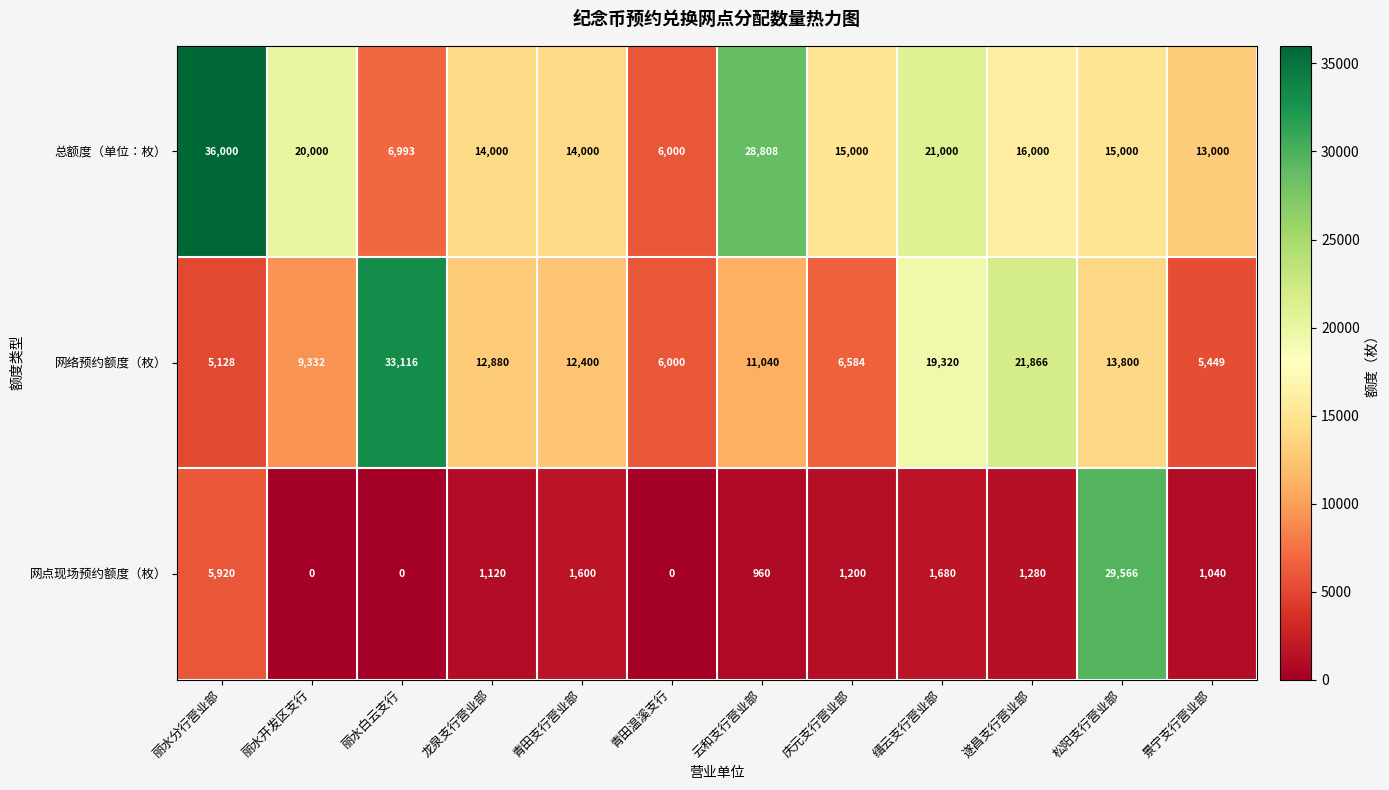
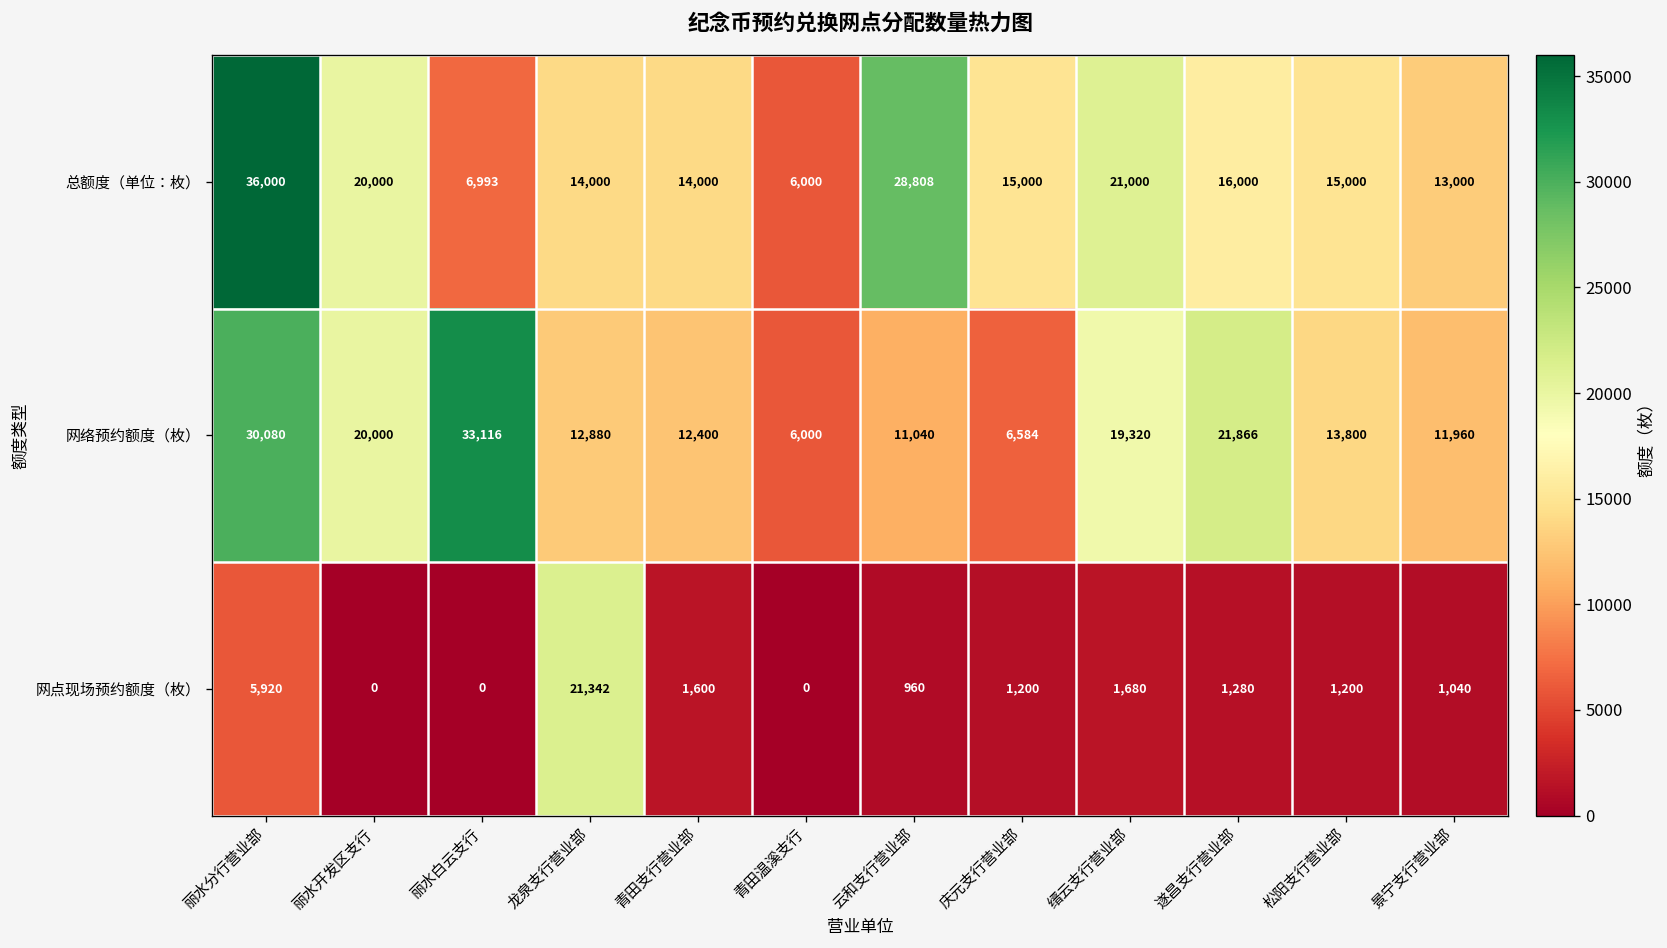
  {
    "总额度（单位：枚）": {
      "丽水分行营业部": "36,000",
      "丽水开发区支行": "20,000",
      "丽水白云支行": "6,993",
      "龙泉支行营业部": "14,000",
      "青田支行营业部": "14,000",
      "青田温溪支行": "6,000",
      "云和支行营业部": "28,808",
      "庆元支行营业部": "15,000",
      "缙云支行营业部": "21,000",
      "遂昌支行营业部": "16,000",
      "松阳支行营业部": "15,000",
      "景宁支行营业部": "13,000"
    },
    "网络预约额度（枚）": {
-     "丽水分行营业部": "5,128",
-     "丽水开发区支行": "9,332",
+     "丽水分行营业部": "30,080",
+     "丽水开发区支行": "20,000",
      "丽水白云支行": "33,116",
      "龙泉支行营业部": "12,880",
      "青田支行营业部": "12,400",
      "青田温溪支行": "6,000",
      "云和支行营业部": "11,040",
      "庆元支行营业部": "6,584",
      "缙云支行营业部": "19,320",
      "遂昌支行营业部": "21,866",
      "松阳支行营业部": "13,800",
-     "景宁支行营业部": "5,449"
+     "景宁支行营业部": "11,960"
    },
    "网点现场预约额度（枚）": {
      "丽水分行营业部": "5,920",
      "丽水开发区支行": "0",
      "丽水白云支行": "0",
-     "龙泉支行营业部": "1,120",
+     "龙泉支行营业部": "21,342",
      "青田支行营业部": "1,600",
      "青田温溪支行": "0",
      "云和支行营业部": "960",
      "庆元支行营业部": "1,200",
      "缙云支行营业部": "1,680",
      "遂昌支行营业部": "1,280",
-     "松阳支行营业部": "29,566",
+     "松阳支行营业部": "1,200",
      "景宁支行营业部": "1,040"
    }
  }
